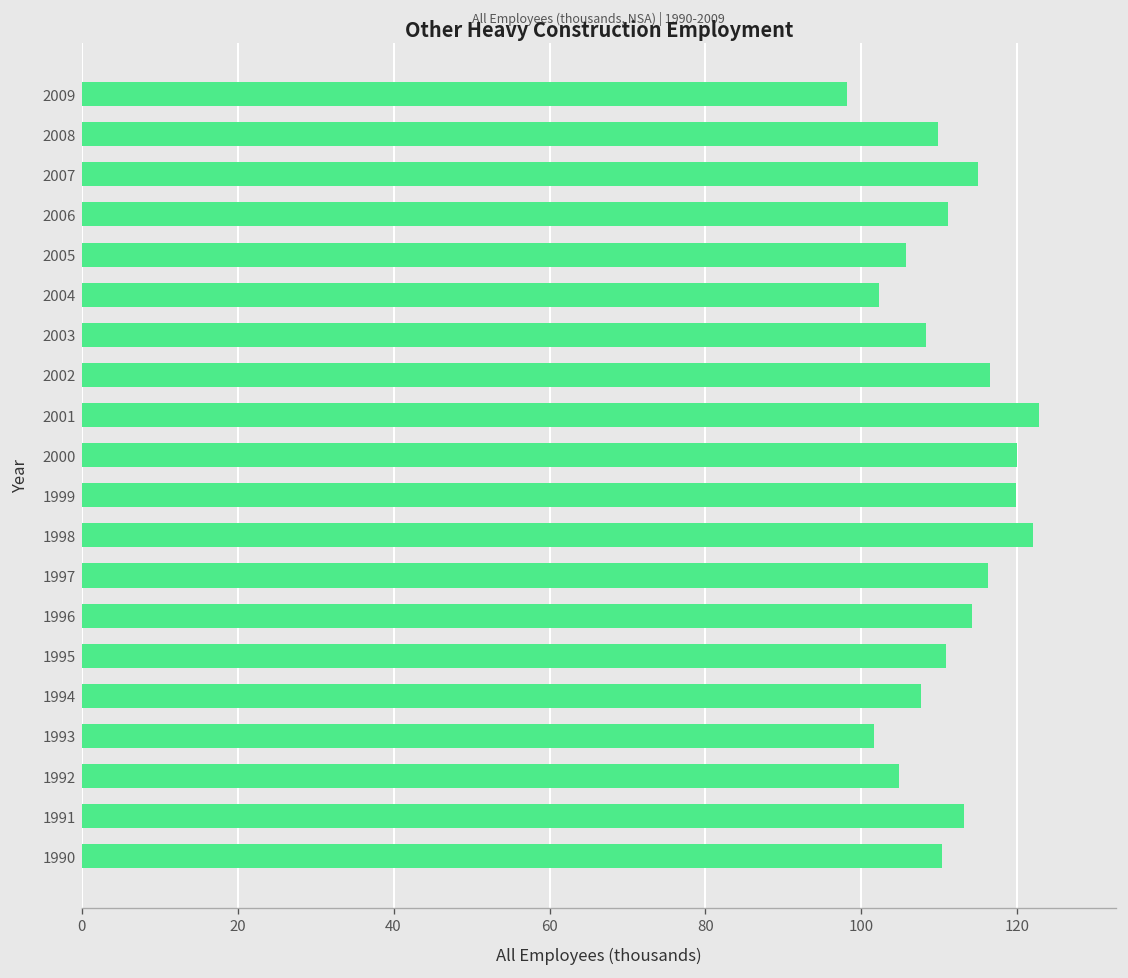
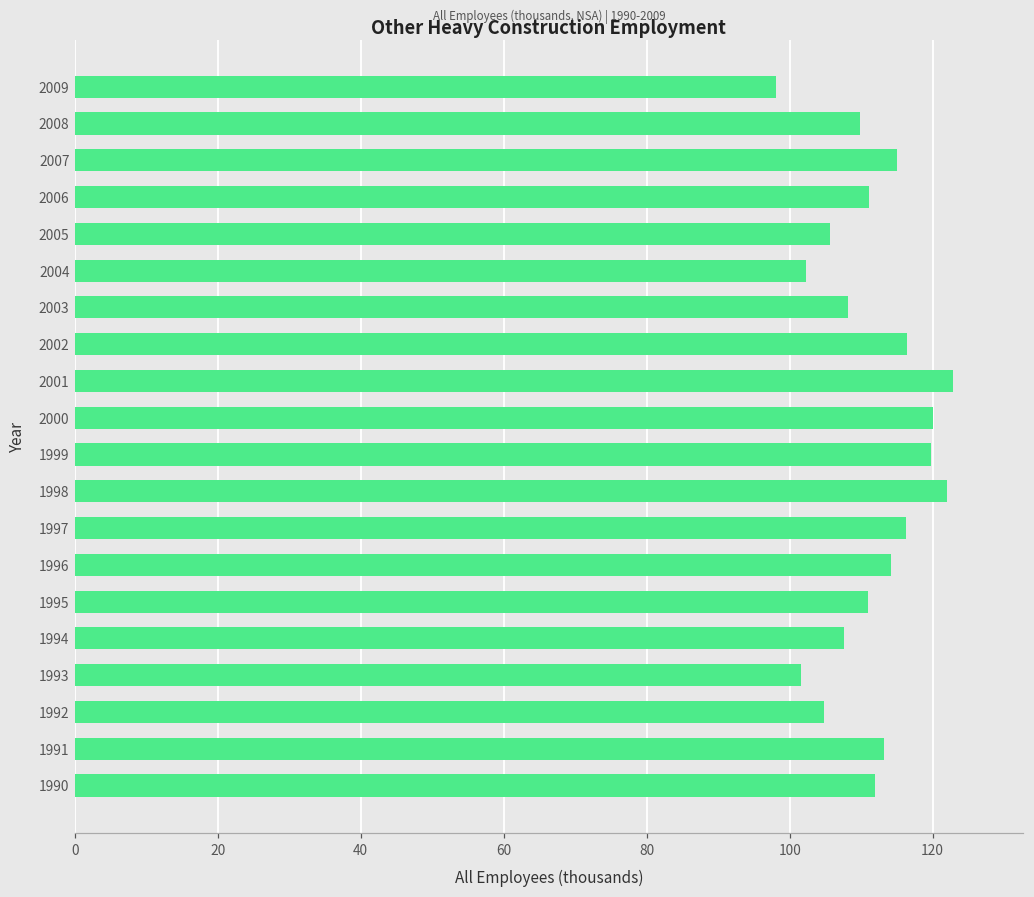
  {
    "2009": 98,
    "2008": 110,
    "2007": 115,
    "2006": 111,
    "2005": 106,
    "2004": 102,
    "2003": 108,
    "2002": 116,
    "2001": 123,
    "2000": 120,
    "1999": 120,
    "1998": 122,
    "1997": 116,
    "1996": 114,
    "1995": 111,
    "1994": 108,
    "1993": 102,
    "1992": 105,
    "1991": 113,
-   "1990": 110
+   "1990": 112
  }
